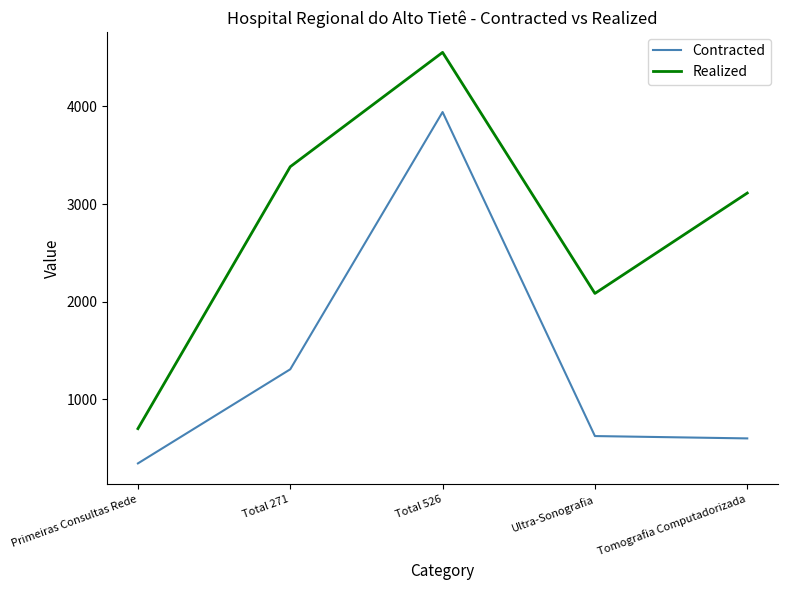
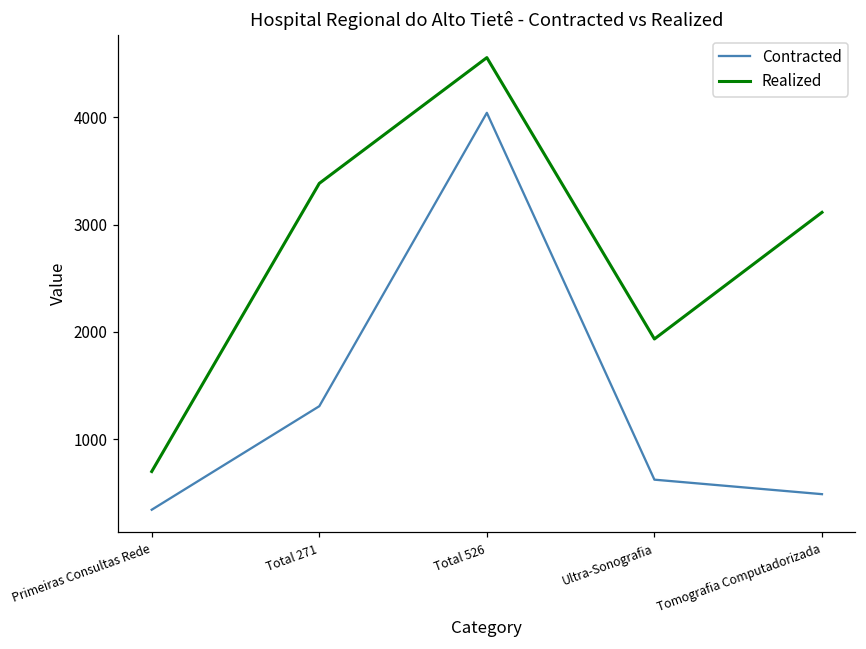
  {
    "Contracted": {
      "Primeiras Consultas Rede": 300,
      "Total 271": 1300,
-     "Total 526": 3900,
+     "Total 526": 4000,
      "Ultra-Sonografia": 600,
-     "Tomografia Computadorizada": 600
+     "Tomografia Computadorizada": 500
    },
    "Realized": {
      "Primeiras Consultas Rede": 700,
      "Total 271": 3400,
      "Total 526": 4600,
-     "Ultra-Sonografia": 2100,
+     "Ultra-Sonografia": 1900,
      "Tomografia Computadorizada": 3100
    }
  }
